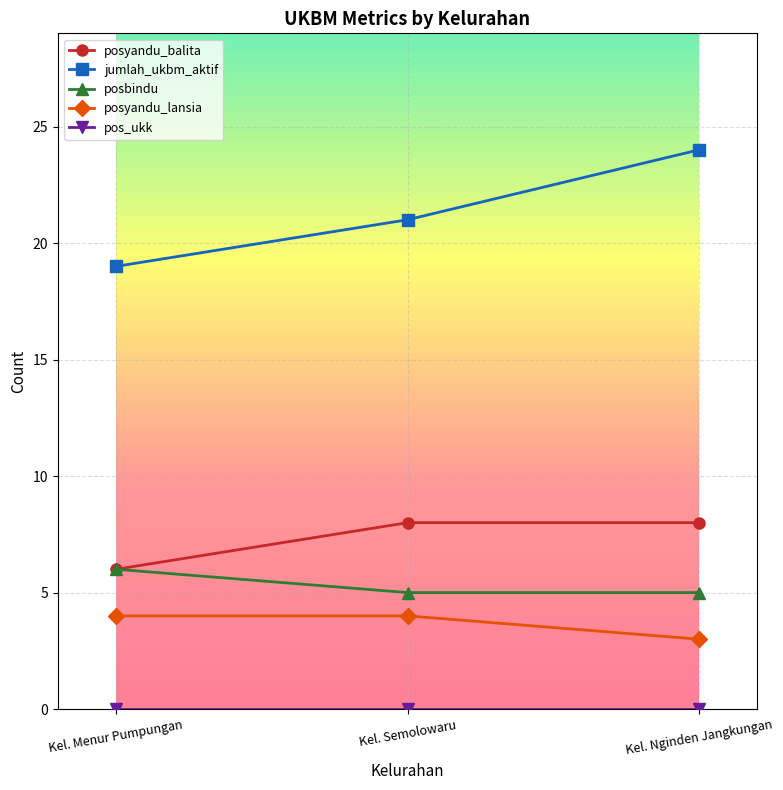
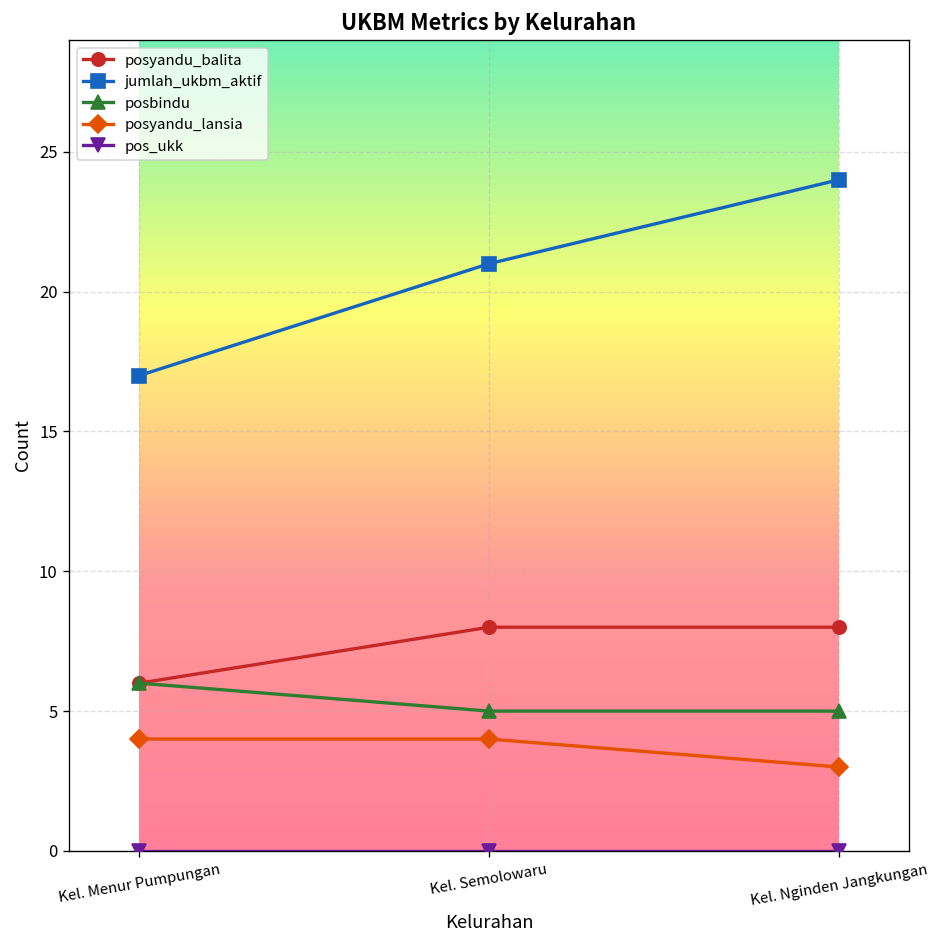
  {
    "posyandu_balita": {
      "Kel. Semolowaru": 8,
      "Kel. Nginden Jangkungan": 8
    },
    "jumlah_ukbm_aktif": {
-     "Kel. Menur Pumpungan": 19,
+     "Kel. Menur Pumpungan": 17,
      "Kel. Semolowaru": 21,
      "Kel. Nginden Jangkungan": 24
    },
    "posbindu": {
      "Kel. Semolowaru": 5,
      "Kel. Nginden Jangkungan": 5
    },
    "posyandu_lansia": {
      "Kel. Menur Pumpungan": 4,
      "Kel. Semolowaru": 4,
      "Kel. Nginden Jangkungan": 3
    },
    "pos_ukk": {
      "Kel. Menur Pumpungan": 0,
      "Kel. Semolowaru": 0,
      "Kel. Nginden Jangkungan": 0
    }
  }
